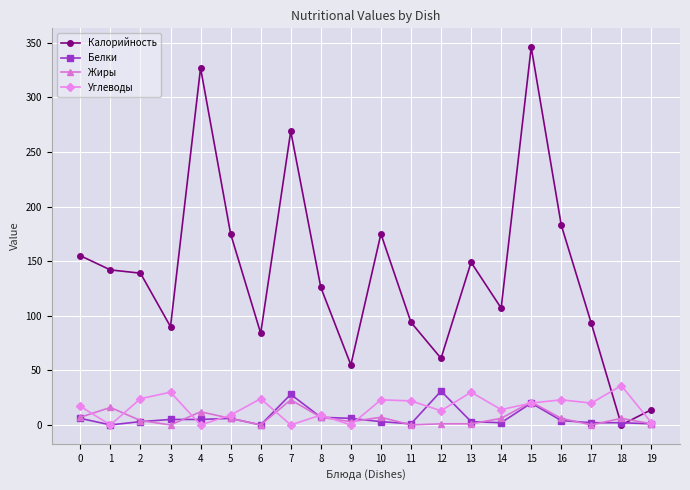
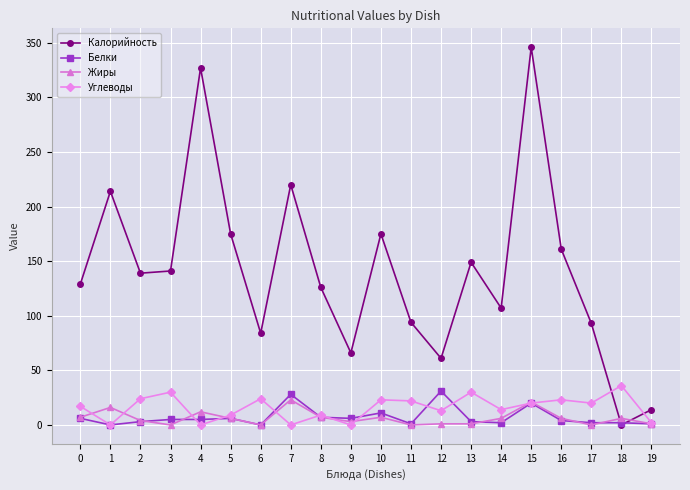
  {
    "Калорийность": {
-     "0": 155,
-     "1": 142,
+     "0": 129,
+     "1": 214,
      "2": 139,
-     "3": 90,
+     "3": 141,
      "4": 327,
      "5": 175,
      "6": 84,
-     "7": 269,
+     "7": 220,
      "8": 126,
-     "9": 55,
+     "9": 66,
      "10": 175,
      "11": 94,
      "12": 61,
      "13": 149,
      "14": 107,
      "15": 346,
-     "16": 183,
+     "16": 161,
      "17": 93,
      "19": 14
    },
    "Белки": {
      "3": 5,
      "4": 5,
      "7": 28,
      "9": 6,
-     "10": 3,
+     "10": 11,
      "12": 31,
      "14": 2
    }
  }
